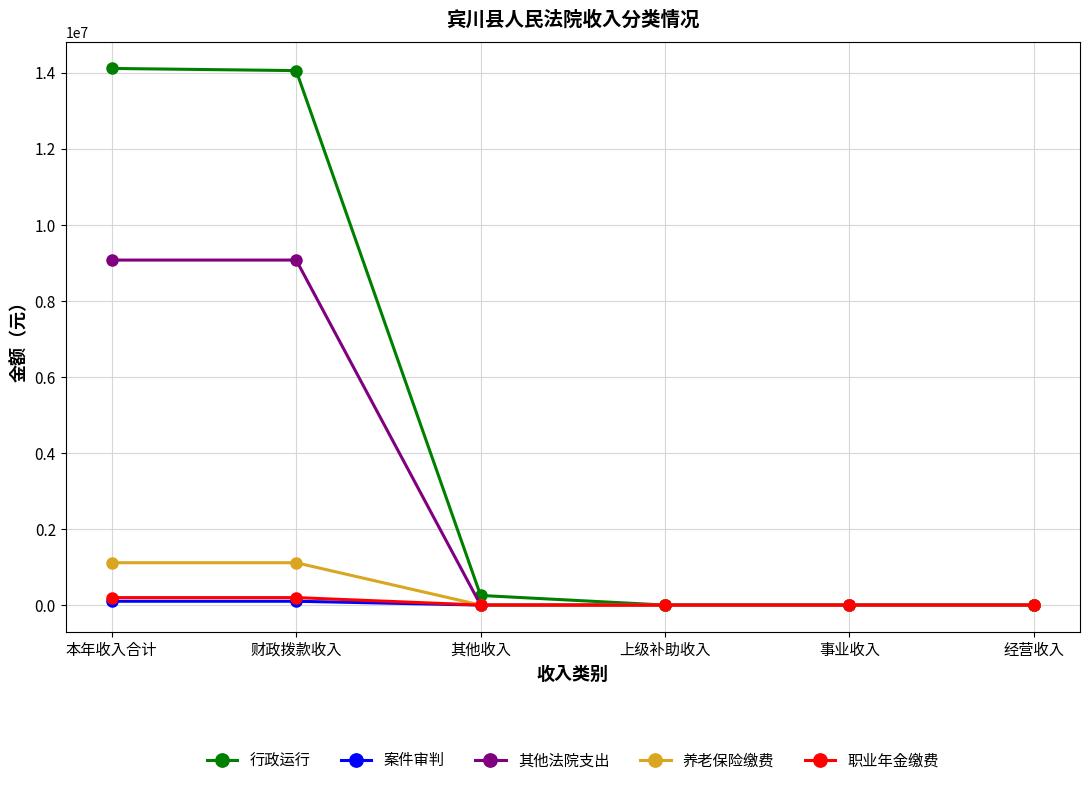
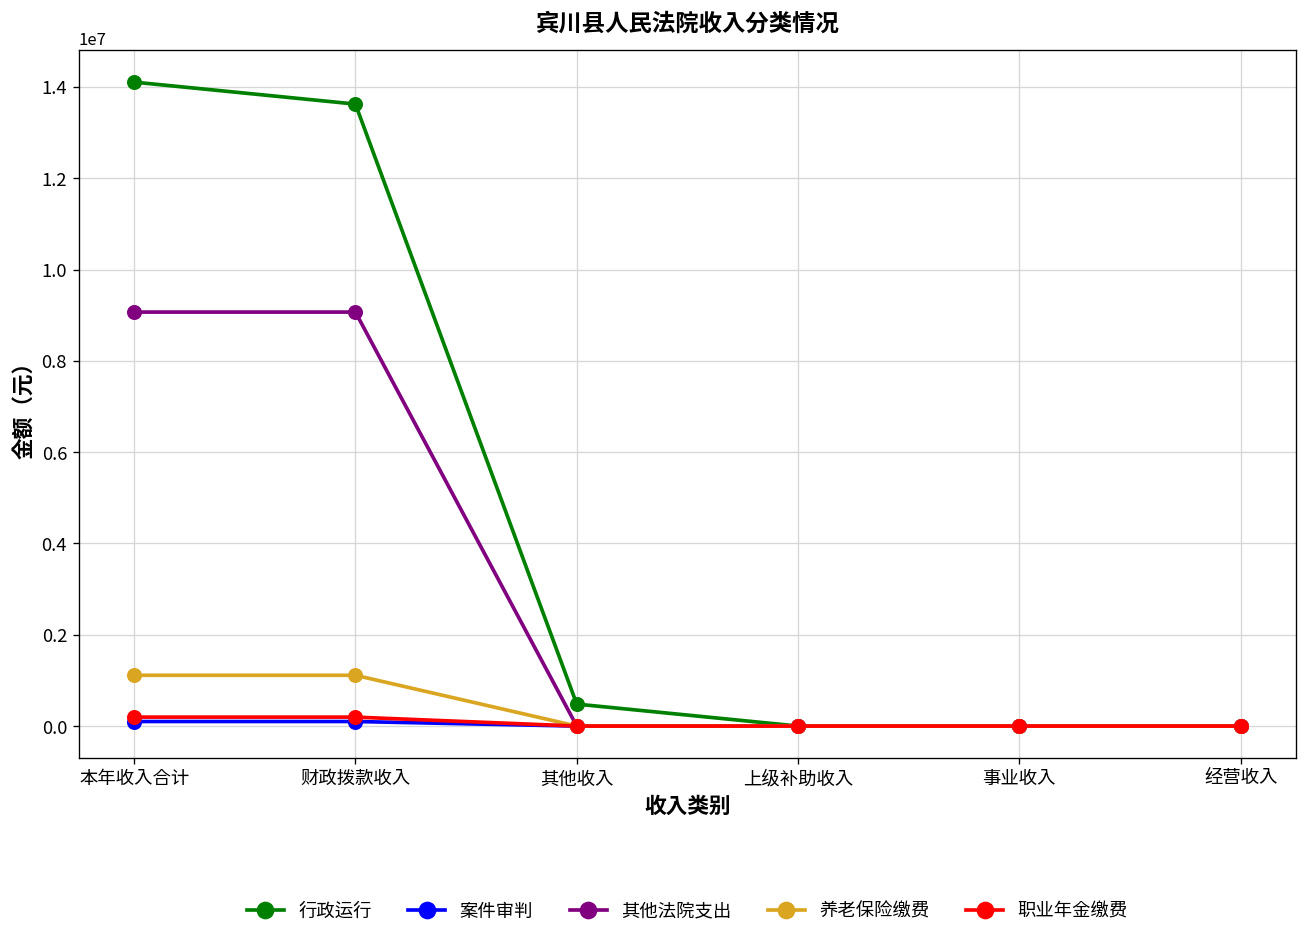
  {
    "行政运行": {
      "本年收入合计": 14100000,
-     "财政拨款收入": 14100000,
-     "其他收入": 300000
+     "财政拨款收入": 13600000,
+     "其他收入": 500000
    },
    "案件审判": {
      "本年收入合计": 100000,
      "财政拨款收入": 100000
    },
    "其他法院支出": {
      "本年收入合计": 9100000,
      "财政拨款收入": 9100000
    },
    "养老保险缴费": {
      "本年收入合计": 1100000,
      "财政拨款收入": 1100000
    },
    "职业年金缴费": {
      "本年收入合计": 200000,
      "财政拨款收入": 200000
    }
  }
